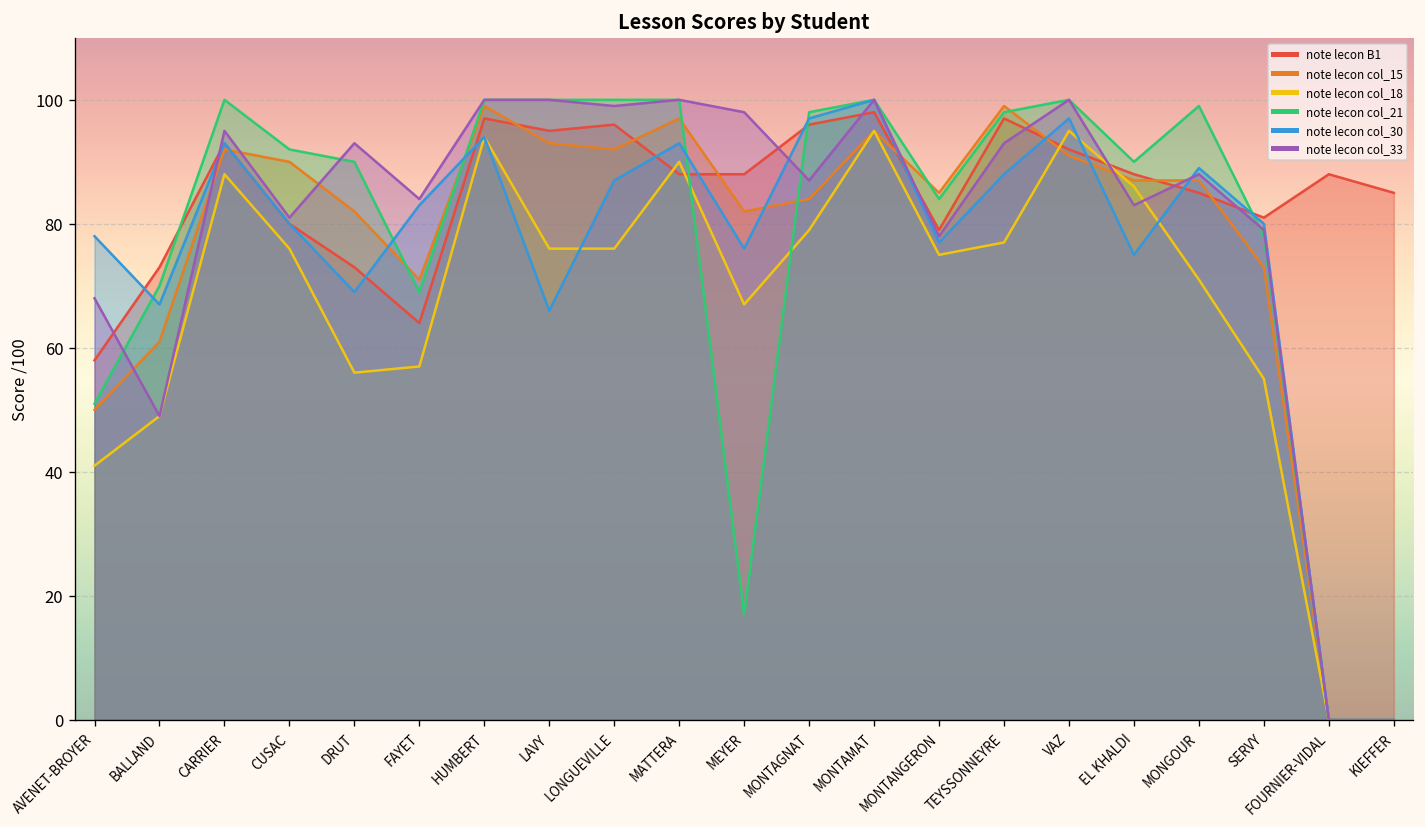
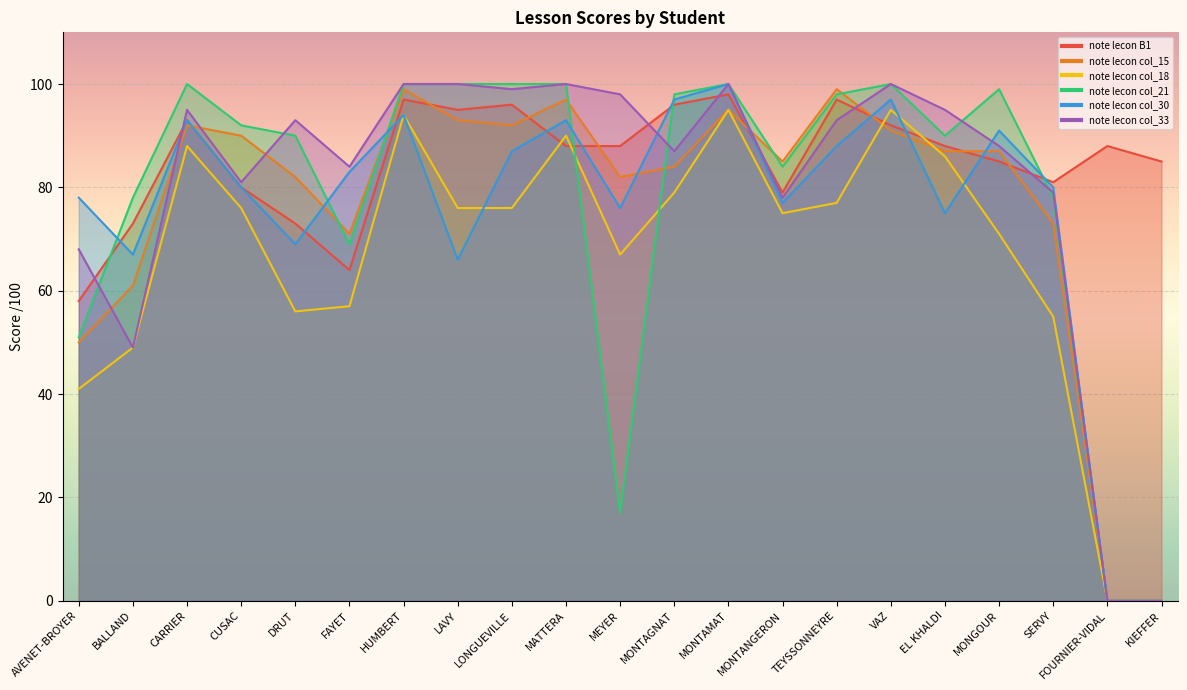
  {
    "note lecon col_21": {
      "AVENET-BROYER": 51,
-     "BALLAND": 70,
+     "BALLAND": 78,
      "CARRIER": 100,
      "CUSAC": 92,
      "DRUT": 90,
      "FAYET": 69,
      "LONGUEVILLE": 100,
      "MEYER": 17,
      "MONTAGNAT": 98,
      "MONTANGERON": 84,
      "TEYSSONNEYRE": 98,
      "EL KHALDI": 90,
      "MONGOUR": 99,
      "SERVY": 78
    },
    "note lecon col_30": {
      "AVENET-BROYER": 78,
      "BALLAND": 67,
      "DRUT": 69,
      "FAYET": 83,
      "LAVY": 66,
      "LONGUEVILLE": 87,
      "MATTERA": 93,
      "MEYER": 76,
      "MONTAGNAT": 97,
      "MONTANGERON": 77,
      "TEYSSONNEYRE": 88,
      "VAZ": 97,
      "EL KHALDI": 75,
-     "MONGOUR": 89,
+     "MONGOUR": 91,
      "SERVY": 80
    },
    "note lecon col_33": {
      "AVENET-BROYER": 68,
      "CARRIER": 95,
      "CUSAC": 81,
      "DRUT": 93,
      "FAYET": 84,
      "LONGUEVILLE": 99,
      "MEYER": 98,
      "MONTAGNAT": 87,
      "MONTANGERON": 78,
      "TEYSSONNEYRE": 93,
-     "EL KHALDI": 83,
+     "EL KHALDI": 95,
      "MONGOUR": 88,
      "SERVY": 79
    }
  }
